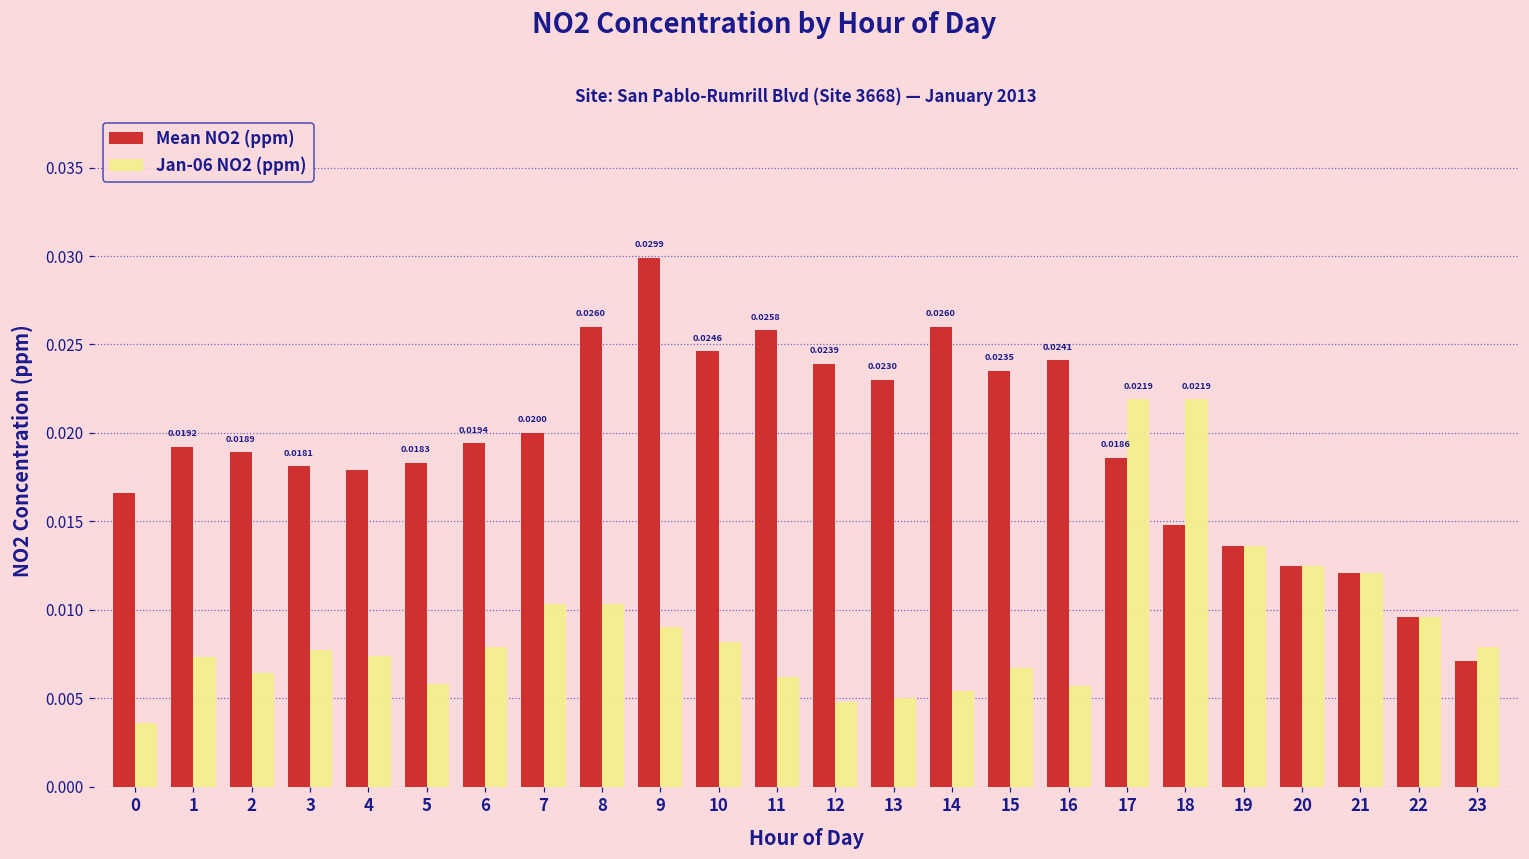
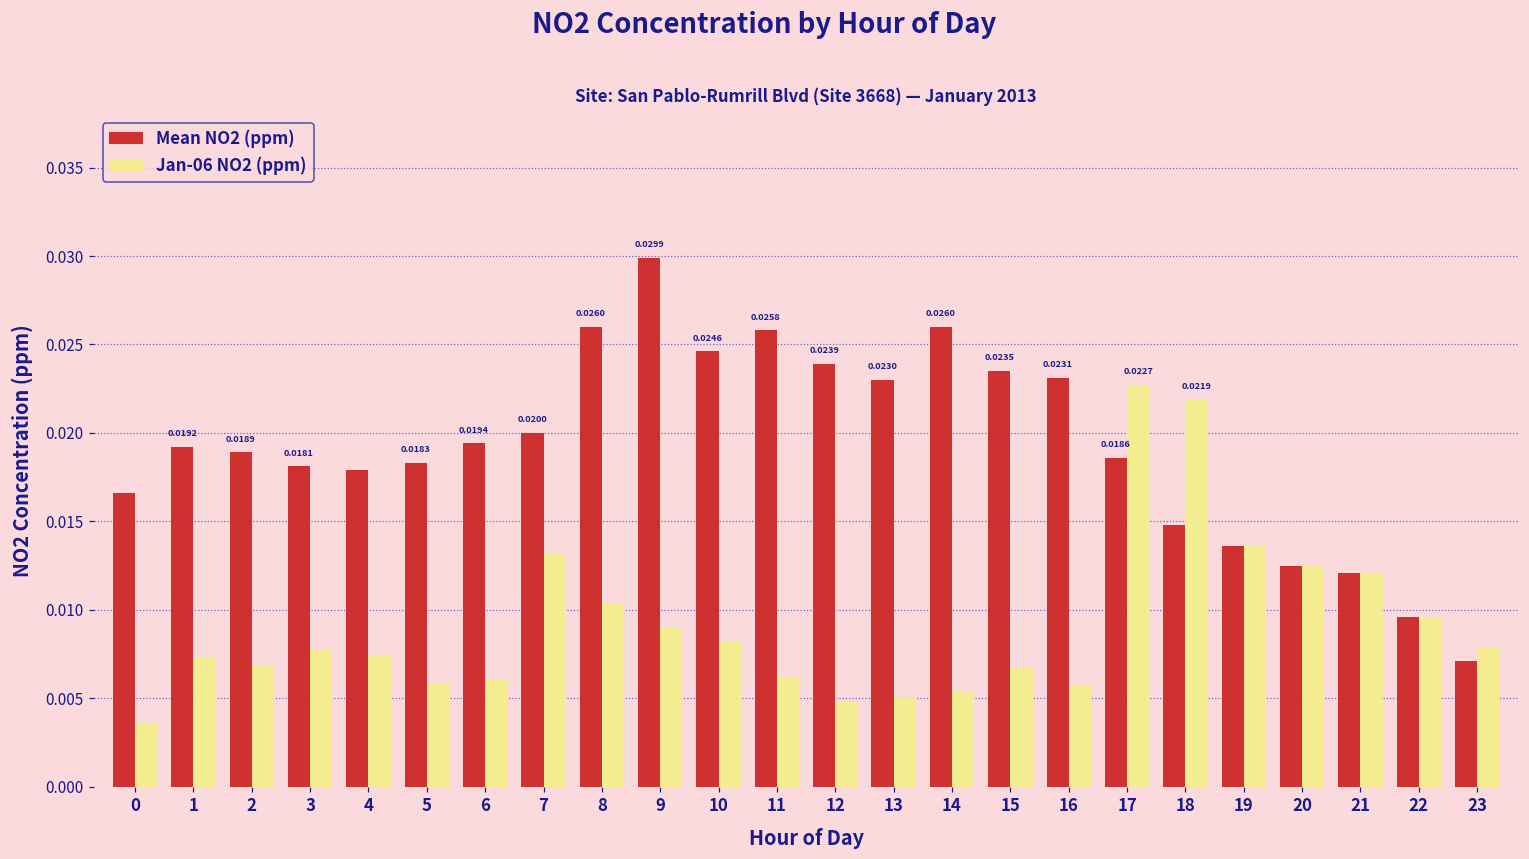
  {
    "Mean NO2 (ppm)": {
      "1": 0.0192,
      "2": 0.0189,
      "3": 0.0181,
      "5": 0.0183,
      "6": 0.0194,
      "7": 0.0200,
      "8": 0.0260,
      "9": 0.0299,
      "10": 0.0246,
      "11": 0.0258,
      "12": 0.0239,
      "13": 0.0230,
      "14": 0.0260,
      "15": 0.0235,
-     "16": 0.0241,
+     "16": 0.0231,
      "17": 0.0186
    },
    "Jan-06 NO2 (ppm)": {
-     "2": 0.0064,
-     "6": 0.0079,
-     "7": 0.0103,
-     "17": 0.0219,
+     "2": 0.0069,
+     "6": 0.0061,
+     "7": 0.0132,
+     "17": 0.0227,
      "18": 0.0219
    }
  }
